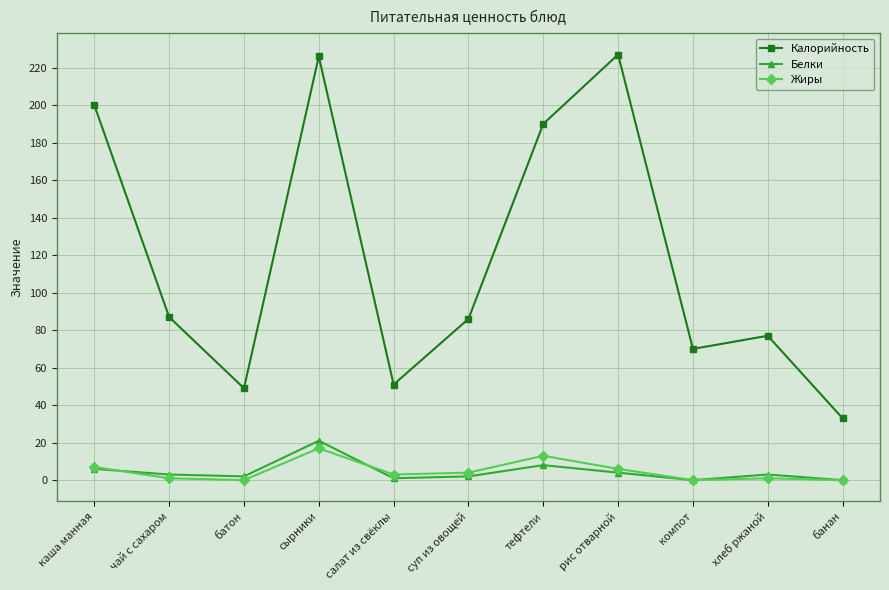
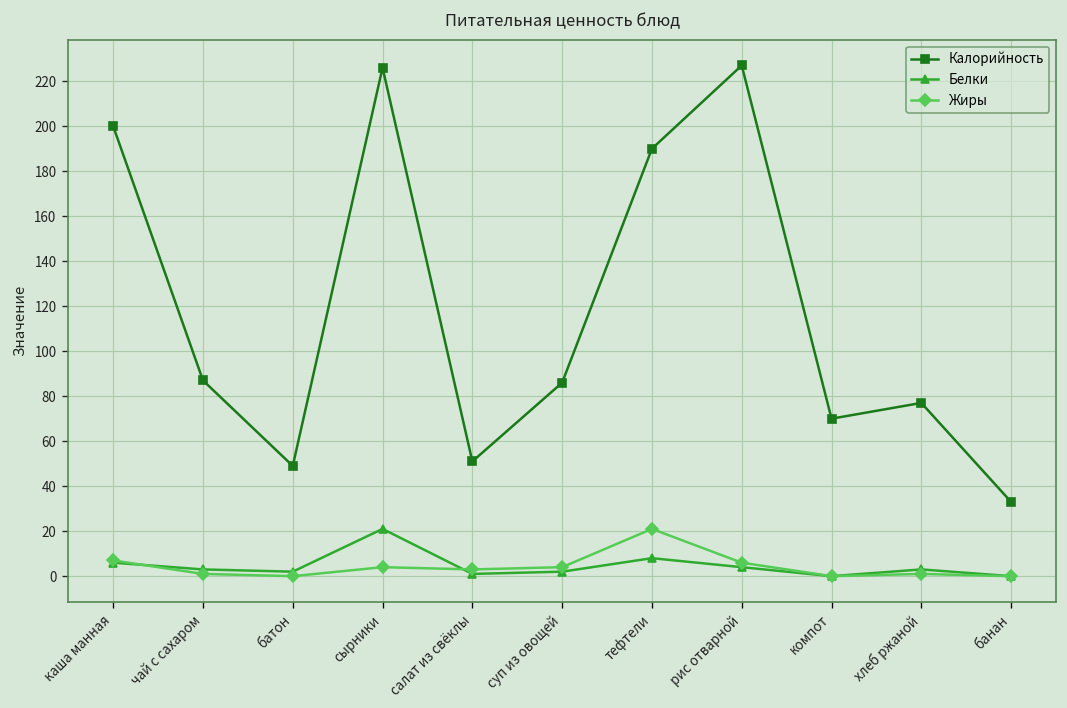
  {
    "Жиры": {
      "чай с сахаром": 1,
      "батон": 0,
-     "сырники": 17,
+     "сырники": 4,
      "салат из свёклы": 3,
      "суп из овощей": 4,
-     "тефтели": 13,
+     "тефтели": 21,
      "рис отварной": 6,
      "хлеб ржаной": 1
    }
  }
